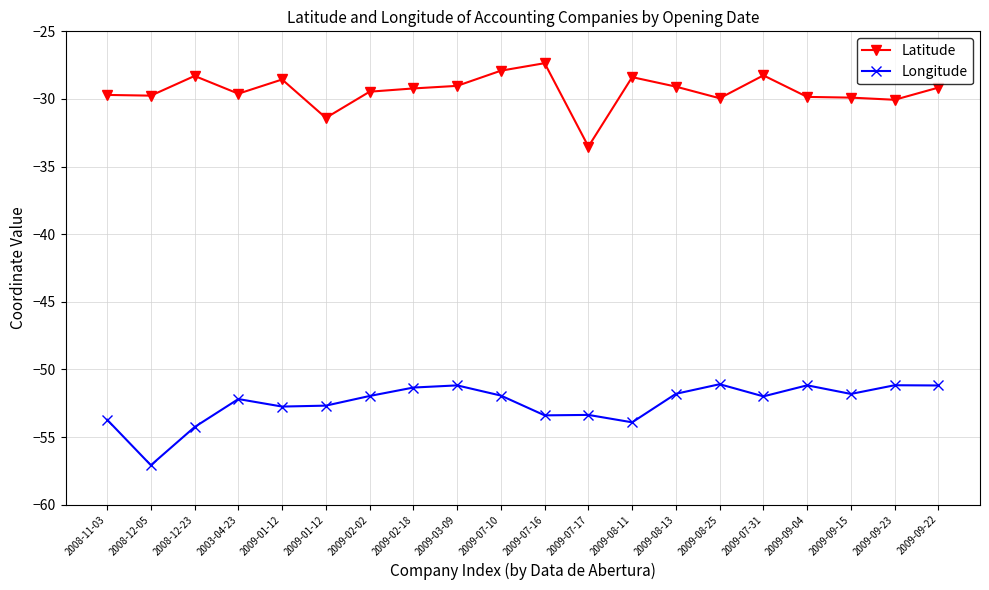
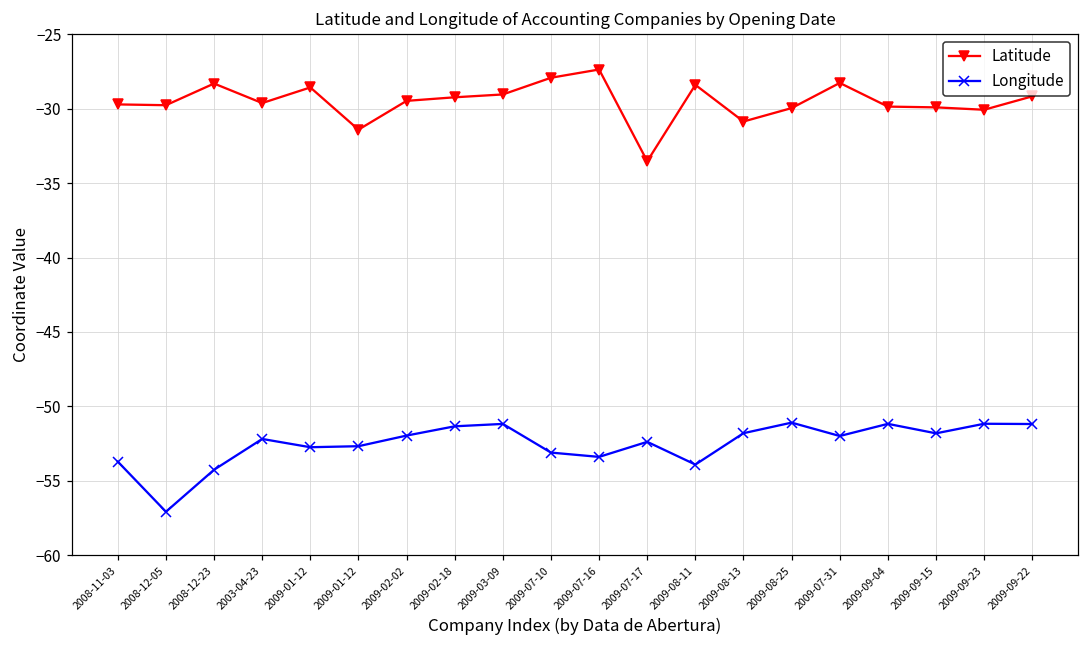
  {
    "Latitude": {
      "2008-11-03": -29.7,
      "2008-12-05": -29.8,
      "2008-12-23": -28.3,
      "2003-04-23": -29.6,
      "2009-02-02": -29.5,
      "2009-02-18": -29.2,
      "2009-03-09": -29.0,
      "2009-07-10": -27.9,
      "2009-07-16": -27.4,
      "2009-07-17": -33.5,
      "2009-08-11": -28.4,
-     "2009-08-13": -29.1,
+     "2009-08-13": -30.9,
      "2009-08-25": -29.9,
      "2009-07-31": -28.3,
      "2009-09-04": -29.8,
      "2009-09-15": -29.9,
      "2009-09-23": -30.1,
      "2009-09-22": -29.2
    },
    "Longitude": {
      "2008-11-03": -53.7,
      "2008-12-05": -57.1,
      "2008-12-23": -54.3,
      "2003-04-23": -52.2,
      "2009-02-02": -52.0,
      "2009-02-18": -51.3,
      "2009-03-09": -51.2,
-     "2009-07-10": -51.9,
+     "2009-07-10": -53.1,
      "2009-07-16": -53.4,
-     "2009-07-17": -53.4,
+     "2009-07-17": -52.4,
      "2009-08-11": -53.9,
      "2009-08-13": -51.8,
      "2009-08-25": -51.1,
      "2009-07-31": -52.0,
      "2009-09-04": -51.2,
      "2009-09-15": -51.8,
      "2009-09-23": -51.2,
      "2009-09-22": -51.2
    }
  }
